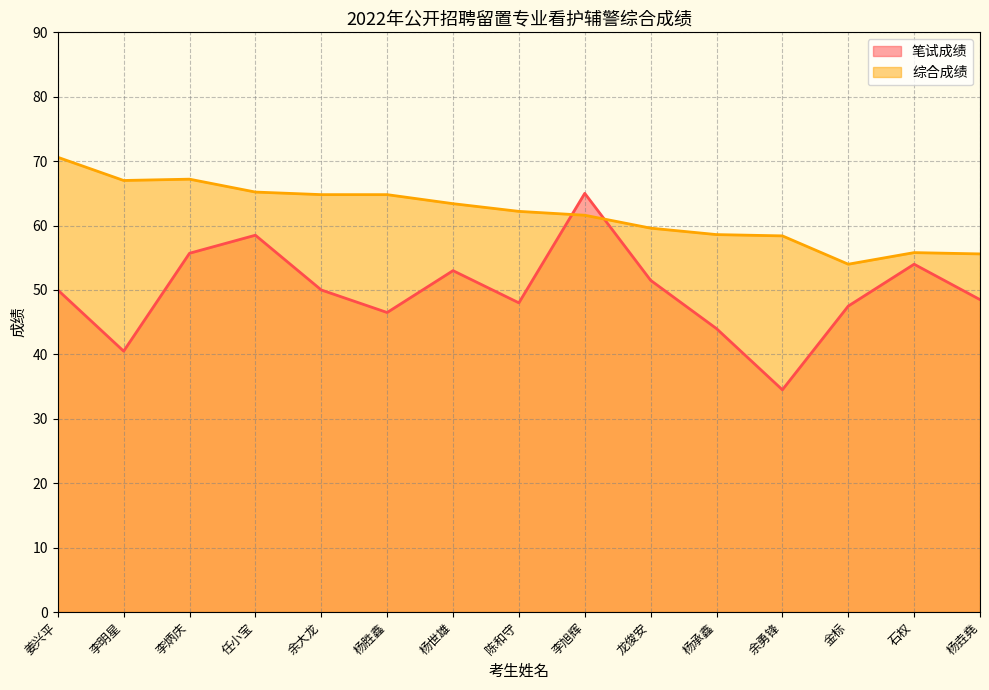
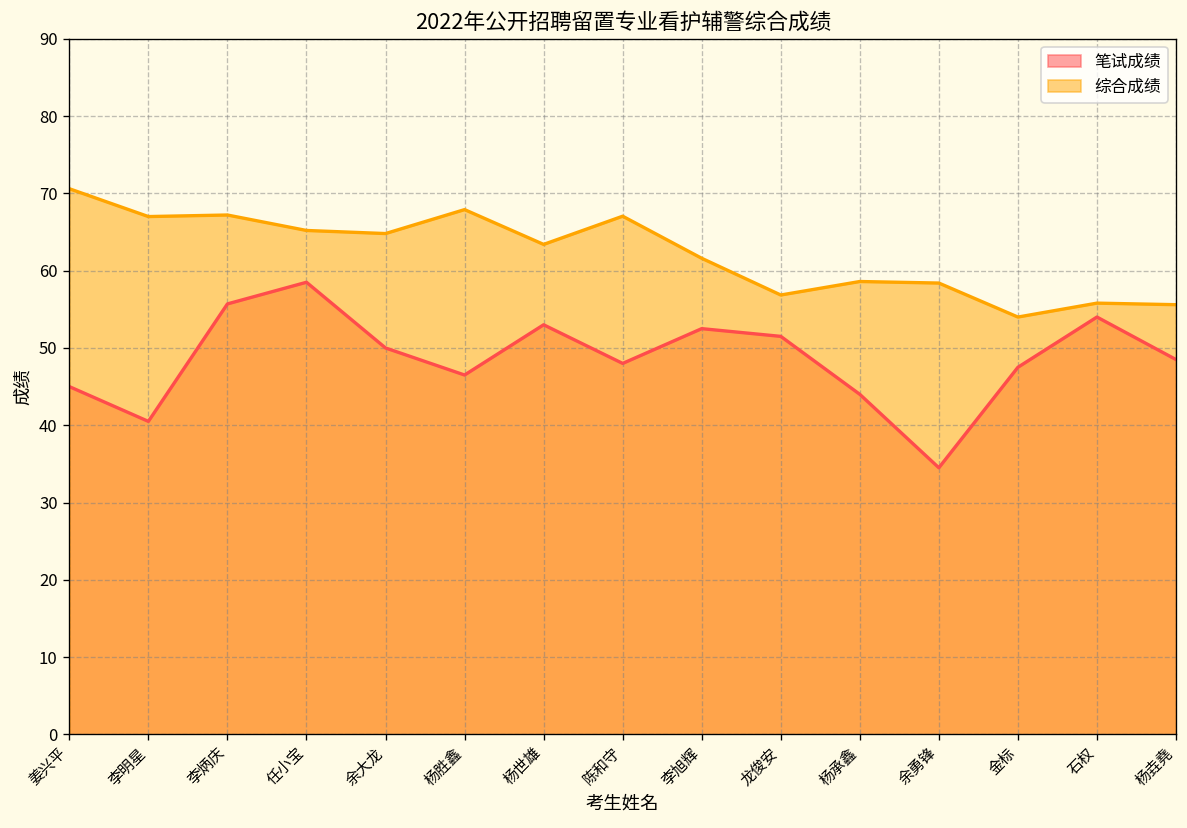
  {
    "笔试成绩": {
-     "姜兴平": 50,
+     "姜兴平": 45,
      "李明星": 41,
      "李炳庆": 56,
      "任小宝": 59,
      "余大龙": 50,
      "杨胜鑫": 47,
      "杨世雄": 53,
      "陈和守": 48,
-     "李旭辉": 65,
+     "李旭辉": 53,
      "龙俊安": 52,
      "杨承鑫": 44,
      "余勇锋": 35,
      "金标": 48,
      "石权": 54,
      "杨垚堯": 49
    },
    "综合成绩": {
      "姜兴平": 71,
      "李明星": 67,
      "李炳庆": 67,
      "任小宝": 65,
      "余大龙": 65,
-     "杨胜鑫": 65,
+     "杨胜鑫": 68,
      "杨世雄": 63,
-     "陈和守": 62,
+     "陈和守": 67,
      "李旭辉": 62,
-     "龙俊安": 60,
+     "龙俊安": 57,
      "杨承鑫": 59,
      "余勇锋": 58,
      "金标": 54,
      "石权": 56,
      "杨垚堯": 56
    }
  }
